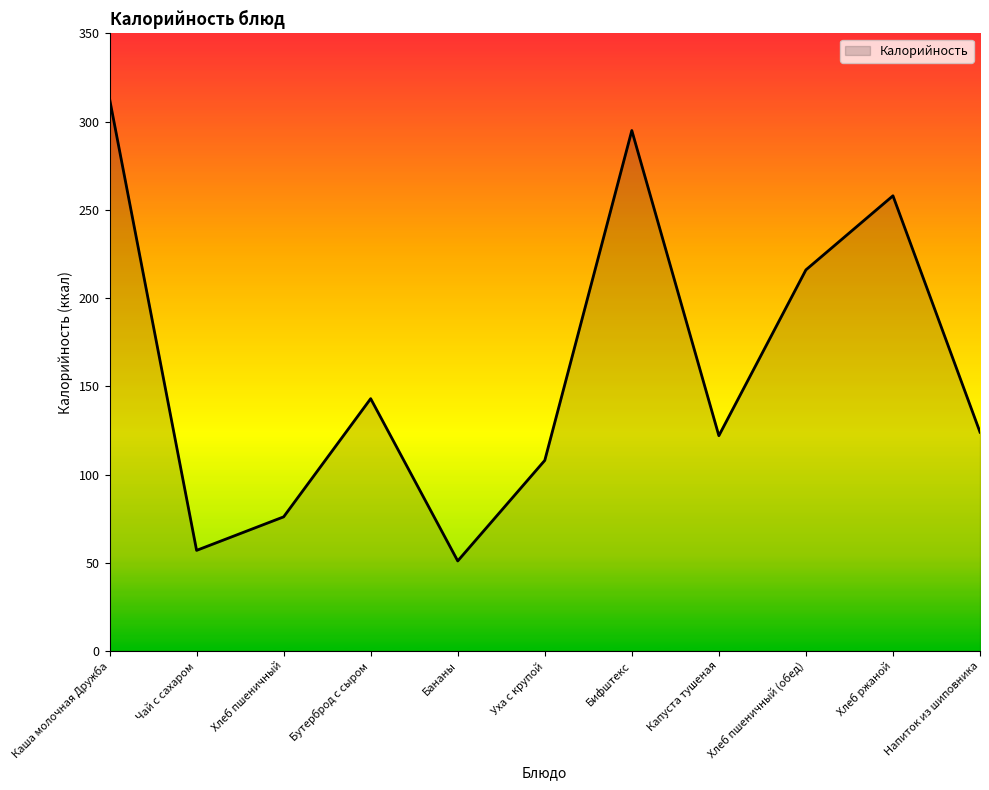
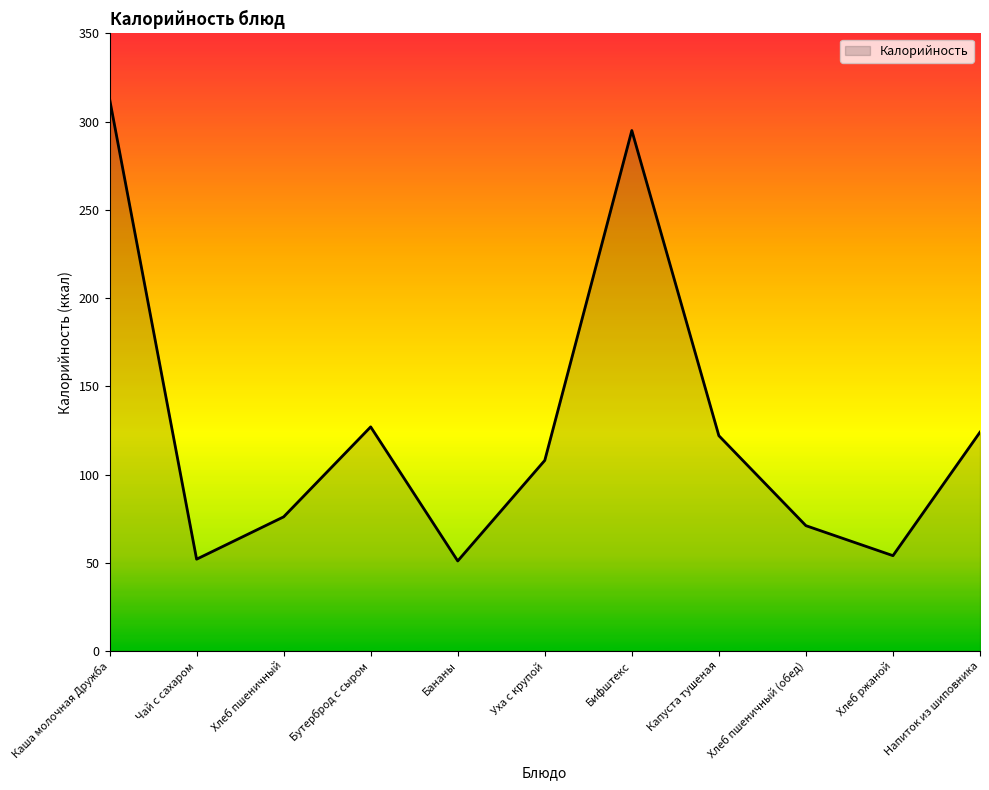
  {
    "Каша молочная Дружба": 313,
-   "Чай с сахаром": 57,
+   "Чай с сахаром": 52,
    "Хлеб пшеничный": 76,
-   "Бутерброд с сыром": 143,
+   "Бутерброд с сыром": 127,
    "Бананы": 51,
    "Уха с крупой": 108,
    "Бифштекс": 295,
    "Капуста тушеная": 122,
-   "Хлеб пшеничный (обед)": 216,
-   "Хлеб ржаной": 258,
+   "Хлеб пшеничный (обед)": 71,
+   "Хлеб ржаной": 54,
    "Напиток из шиповника": 124
  }
